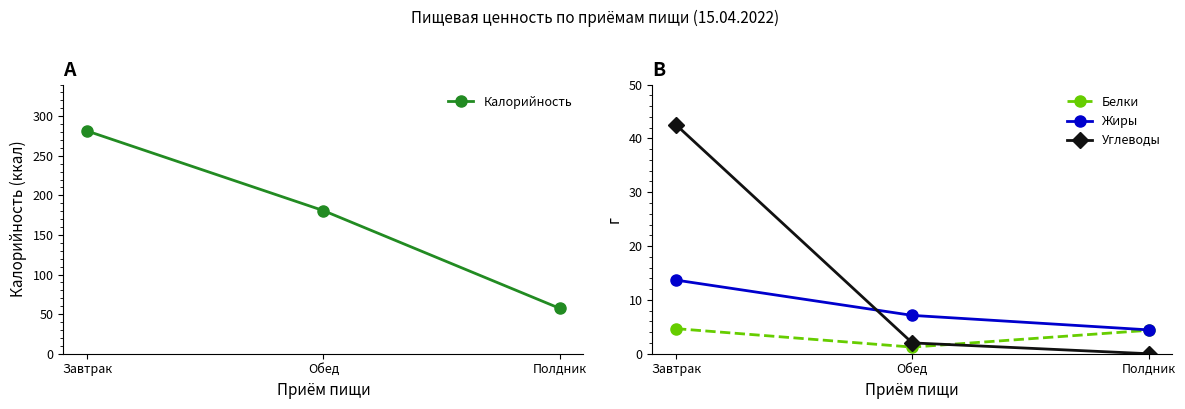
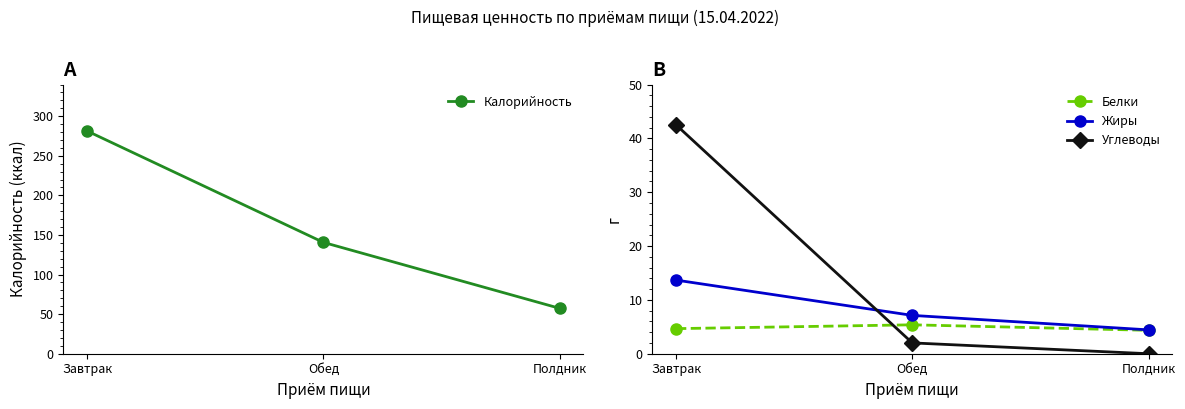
  {
    "A": {
      "Завтрак": 280,
-     "Обед": 180,
+     "Обед": 140,
      "Полдник": 60
    },
    "B": {
      "Белки": {
        "Завтрак": 5,
-       "Обед": 1
+       "Обед": 5
      },
      "Жиры": {
        "Завтрак": 14,
        "Обед": 7
      },
      "Углеводы": {
        "Завтрак": 43,
        "Обед": 2,
        "Полдник": 0
      }
    }
  }
